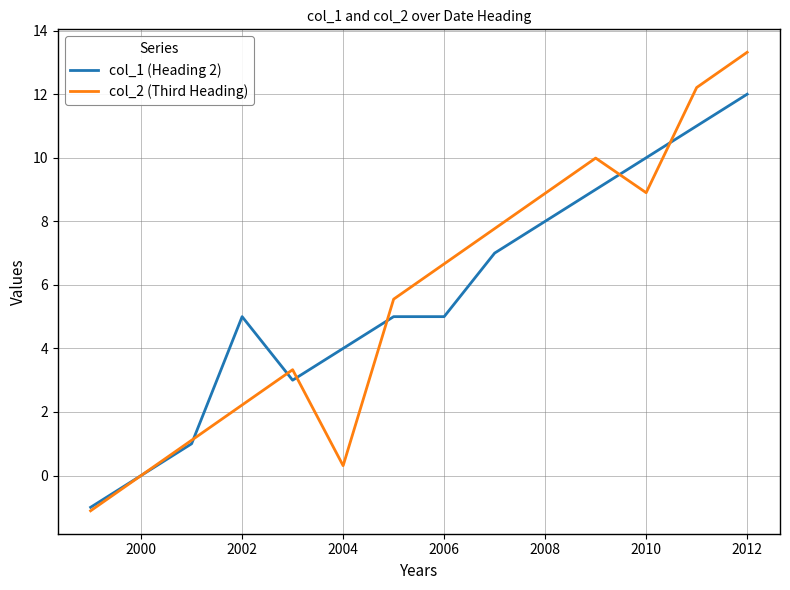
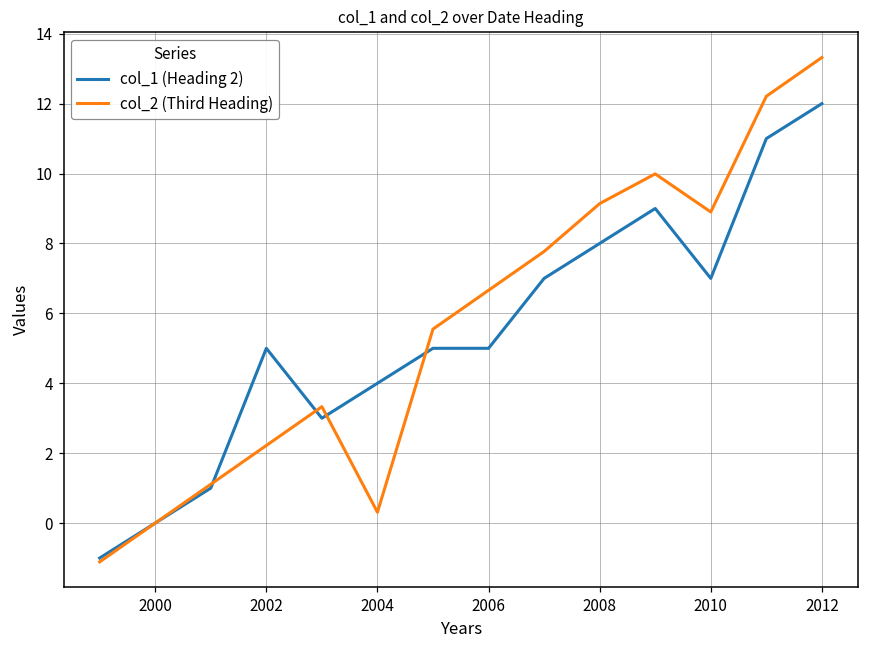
  {
    "col_1 (Heading 2)": {
      "2002": 5,
      "2004": 4,
      "2006": 5,
      "2008": 8,
-     "2010": 10,
+     "2010": 7,
      "2012": 12
    },
    "col_2 (Third Heading)": {
      "2002": 2.2,
      "2004": 0.3,
      "2006": 6.7,
-     "2008": 8.9,
+     "2008": 9.1,
      "2010": 8.9,
      "2012": 13.3
    }
  }
